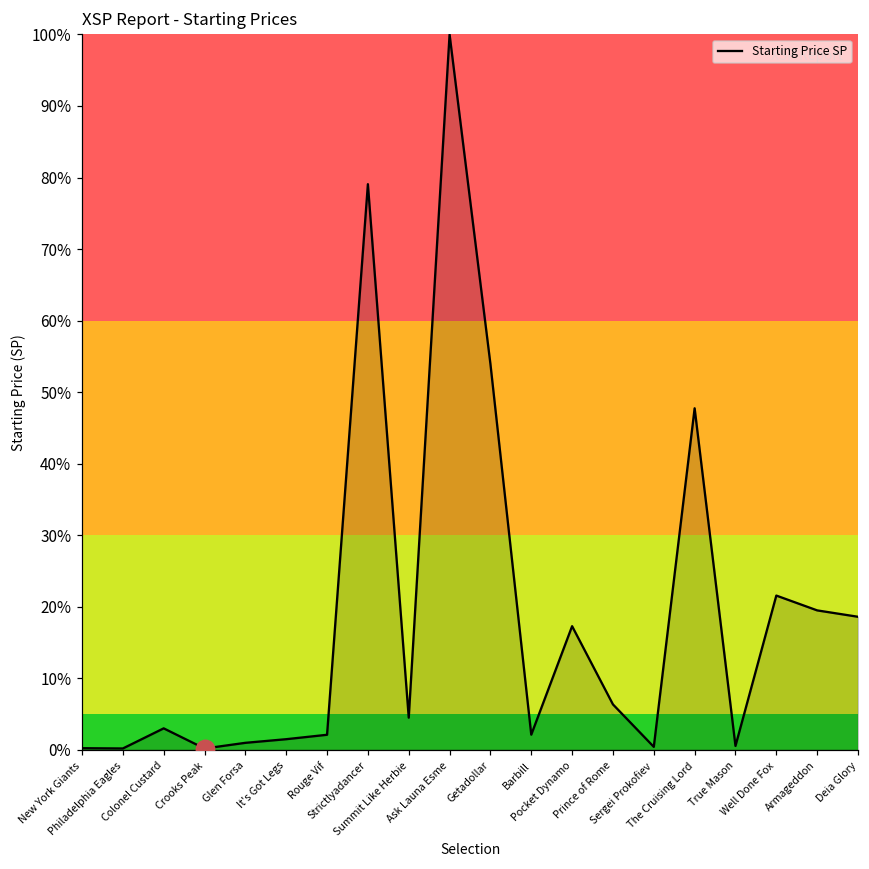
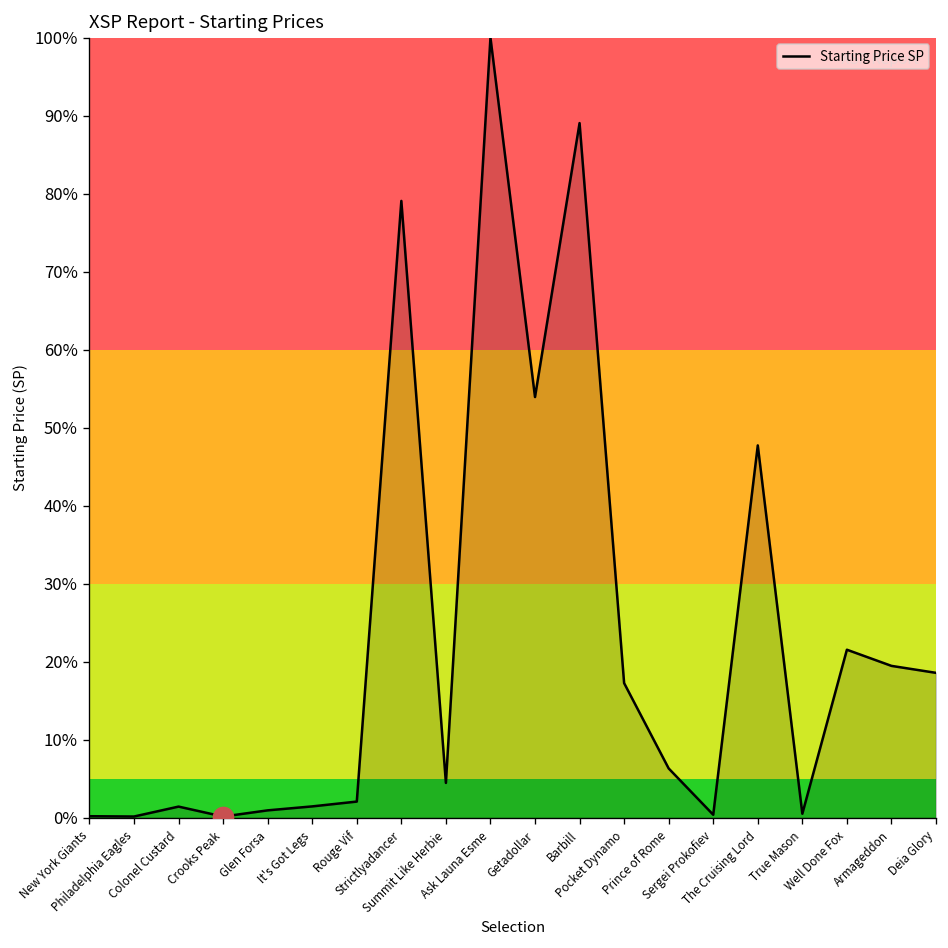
  {
    "Starting Price SP": {
      "New York Giants": "0%",
      "Philadelphia Eagles": "0%",
-     "Colonel Custard": "3%",
+     "Colonel Custard": "1%",
      "Glen Forsa": "1%",
      "It's Got Legs": "1%",
      "Rouge Vif": "2%",
      "Strictlyadancer": "79%",
      "Summit Like Herbie": "4%",
      "Ask Launa Esme": "100%",
      "Getadollar": "54%",
-     "Barbill": "2%",
+     "Barbill": "89%",
      "Pocket Dynamo": "17%",
      "Prince of Rome": "6%",
      "Sergei Prokofiev": "0%",
      "The Cruising Lord": "48%",
      "True Mason": "1%",
      "Well Done Fox": "22%",
      "Armageddon": "19%",
      "Deia Glory": "19%"
    }
  }
